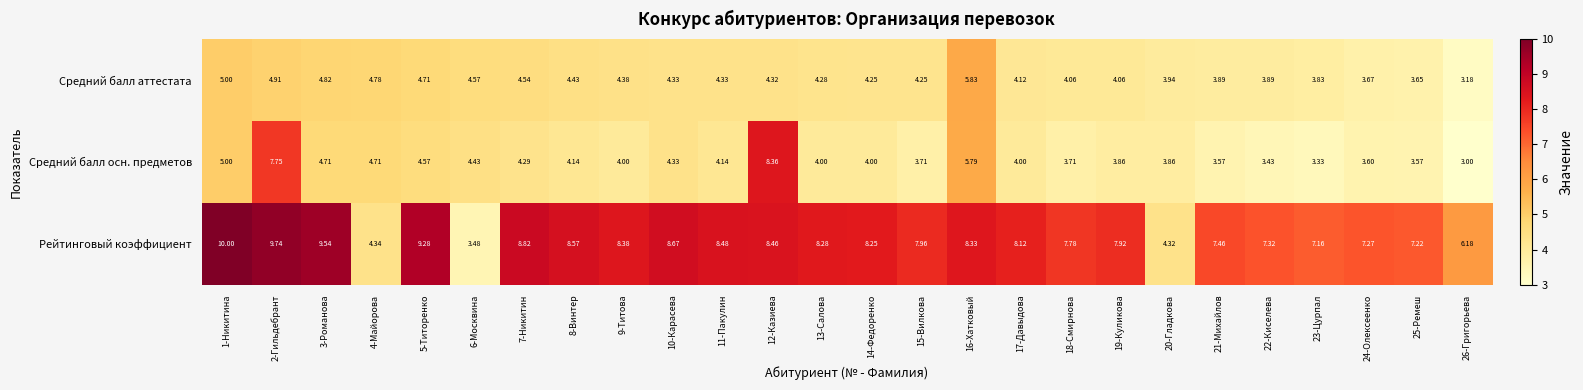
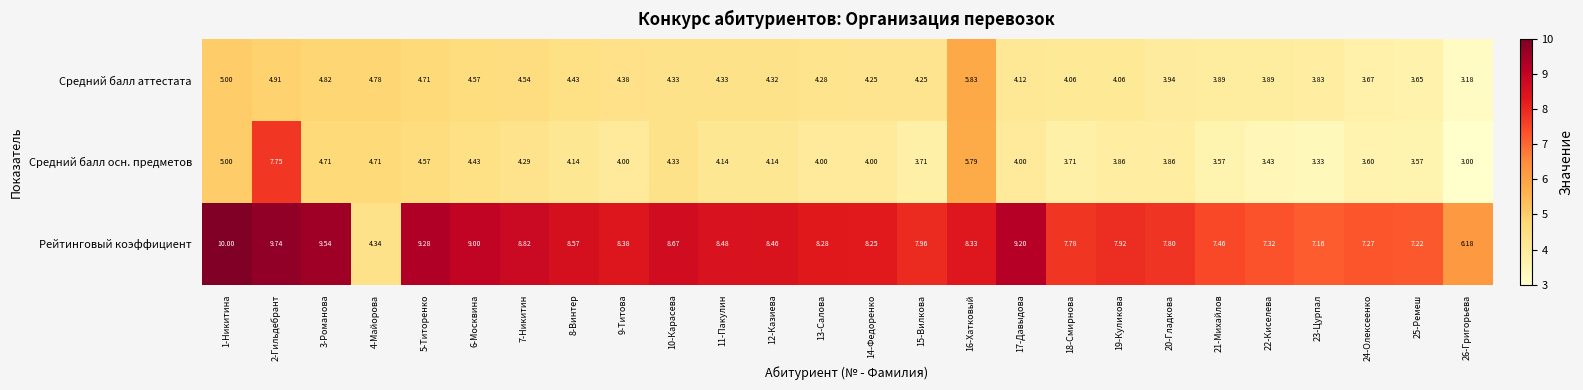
  {
    "Средний балл аттестата": {
      "1-Никитина": 5.00,
      "2-Гильдебрант": 4.91,
      "3-Романова": 4.82,
      "4-Майорова": 4.78,
      "5-Титоренко": 4.71,
      "6-Москвина": 4.57,
      "7-Никитин": 4.54,
      "8-Винтер": 4.43,
      "9-Титова": 4.38,
      "10-Карасева": 4.33,
      "11-Пакулин": 4.33,
      "12-Казиева": 4.32,
      "13-Салова": 4.28,
      "14-Федоренко": 4.25,
      "15-Вилкова": 4.25,
      "16-Хатковый": 5.83,
      "17-Давыдова": 4.12,
      "18-Смирнова": 4.06,
      "19-Куликова": 4.06,
      "20-Гладкова": 3.94,
      "21-Михайлов": 3.89,
      "22-Киселева": 3.89,
      "23-Цурпал": 3.83,
      "24-Олексеенко": 3.67,
      "25-Ремеш": 3.65,
      "26-Григорьева": 3.18
    },
    "Средний балл осн. предметов": {
      "1-Никитина": 5.00,
      "2-Гильдебрант": 7.75,
      "3-Романова": 4.71,
      "4-Майорова": 4.71,
      "5-Титоренко": 4.57,
      "6-Москвина": 4.43,
      "7-Никитин": 4.29,
      "8-Винтер": 4.14,
      "9-Титова": 4.00,
      "10-Карасева": 4.33,
      "11-Пакулин": 4.14,
-     "12-Казиева": 8.36,
+     "12-Казиева": 4.14,
      "13-Салова": 4.00,
      "14-Федоренко": 4.00,
      "15-Вилкова": 3.71,
      "16-Хатковый": 5.79,
      "17-Давыдова": 4.00,
      "18-Смирнова": 3.71,
      "19-Куликова": 3.86,
      "20-Гладкова": 3.86,
      "21-Михайлов": 3.57,
      "22-Киселева": 3.43,
      "23-Цурпал": 3.33,
      "24-Олексеенко": 3.60,
      "25-Ремеш": 3.57,
      "26-Григорьева": 3.00
    },
    "Рейтинговый коэффициент": {
      "1-Никитина": 10.00,
      "2-Гильдебрант": 9.74,
      "3-Романова": 9.54,
      "4-Майорова": 4.34,
      "5-Титоренко": 9.28,
-     "6-Москвина": 3.48,
+     "6-Москвина": 9.00,
      "7-Никитин": 8.82,
      "8-Винтер": 8.57,
      "9-Титова": 8.38,
      "10-Карасева": 8.67,
      "11-Пакулин": 8.48,
      "12-Казиева": 8.46,
      "13-Салова": 8.28,
      "14-Федоренко": 8.25,
      "15-Вилкова": 7.96,
      "16-Хатковый": 8.33,
-     "17-Давыдова": 8.12,
+     "17-Давыдова": 9.20,
      "18-Смирнова": 7.78,
      "19-Куликова": 7.92,
-     "20-Гладкова": 4.32,
+     "20-Гладкова": 7.80,
      "21-Михайлов": 7.46,
      "22-Киселева": 7.32,
      "23-Цурпал": 7.16,
      "24-Олексеенко": 7.27,
      "25-Ремеш": 7.22,
      "26-Григорьева": 6.18
    }
  }
